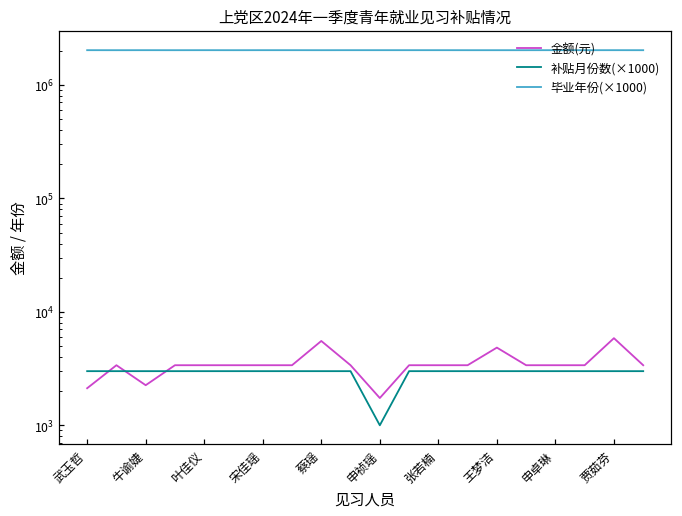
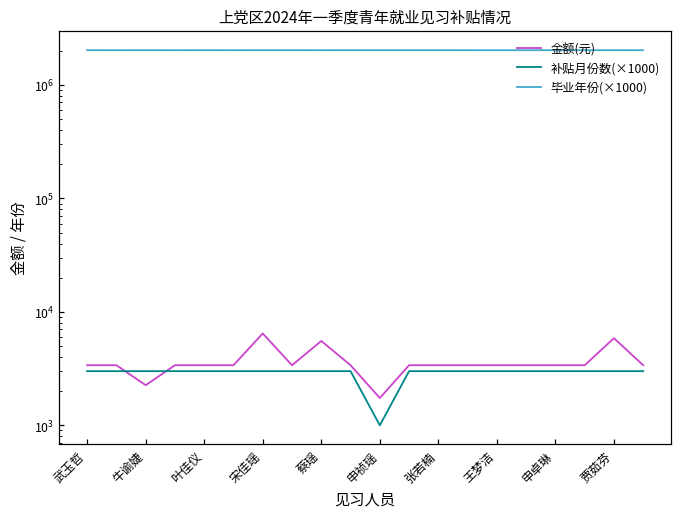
  {
    "金额(元)": {
-     "武玉哲": 2100,
+     "武玉哲": 3400,
      "牛谕婕": 2300,
      "叶佳仪": 3400,
-     "宋佳瑶": 3400,
+     "宋佳瑶": 6000,
      "蔡瑶": 6000,
      "申祯瑶": 1700,
      "张若楠": 3400,
-     "王梦洁": 5000,
+     "王梦洁": 3400,
      "申卓琳": 3400,
      "贾茹芬": 6000
    },
    "补贴月份数(×1000)": {
      "武玉哲": 3000,
      "牛谕婕": 3000,
      "叶佳仪": 3000,
      "宋佳瑶": 3000,
      "蔡瑶": 3000,
      "申祯瑶": 1000,
      "张若楠": 3000,
      "王梦洁": 3000,
      "申卓琳": 3000,
      "贾茹芬": 3000
    },
    "毕业年份(×1000)": {
      "武玉哲": 2000000,
      "牛谕婕": 2000000,
      "叶佳仪": 2000000,
      "宋佳瑶": 2000000,
      "蔡瑶": 2000000,
      "申祯瑶": 2000000,
      "张若楠": 2000000,
      "王梦洁": 2000000,
      "申卓琳": 2000000,
      "贾茹芬": 2000000
    }
  }
